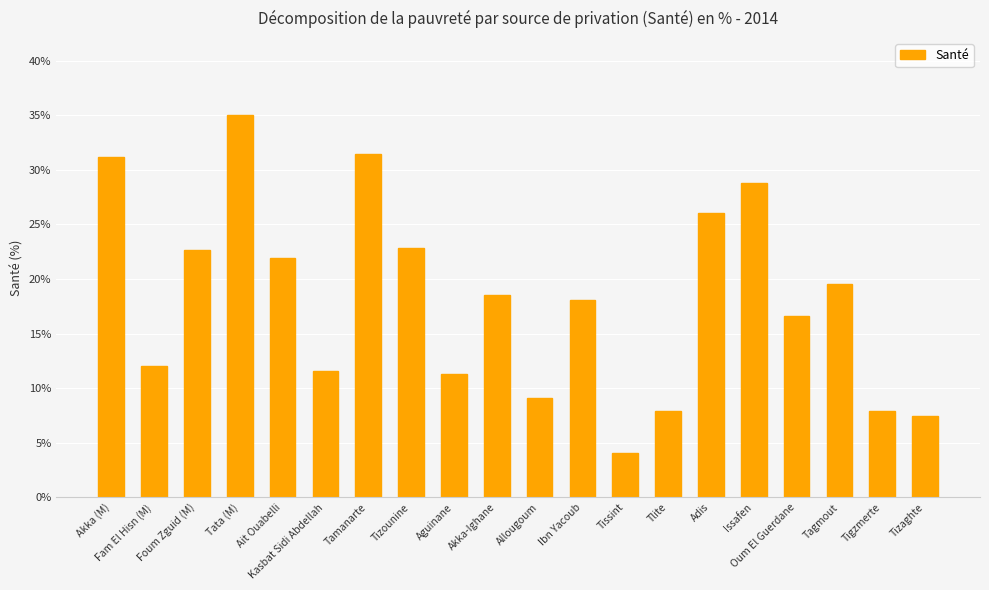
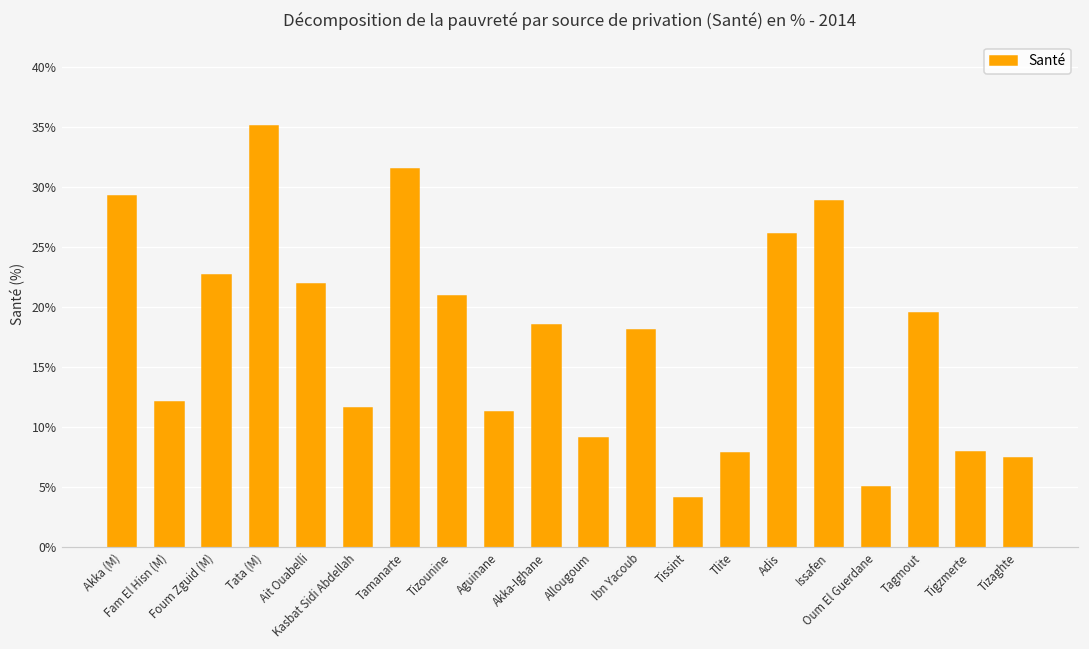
  {
-   "Akka (M)": "31.2%",
+   "Akka (M)": "29.3%",
    "Fam El Hisn (M)": "12.0%",
    "Foum Zguid (M)": "22.7%",
    "Tata (M)": "35.1%",
    "Ait Ouabelli": "21.9%",
    "Kasbat Sidi Abdellah": "11.6%",
    "Tamanarte": "31.5%",
-   "Tizounine": "22.8%",
+   "Tizounine": "20.9%",
    "Aguinane": "11.3%",
    "Akka-Ighane": "18.5%",
    "Allougoum": "9.1%",
    "Ibn Yacoub": "18.1%",
    "Tissint": "4.1%",
    "Tlite": "7.9%",
    "Adis": "26.0%",
    "Issafen": "28.8%",
-   "Oum El Guerdane": "16.6%",
+   "Oum El Guerdane": "5.0%",
    "Tagmout": "19.5%",
    "Tigzmerte": "7.9%",
    "Tizaghte": "7.5%"
  }
